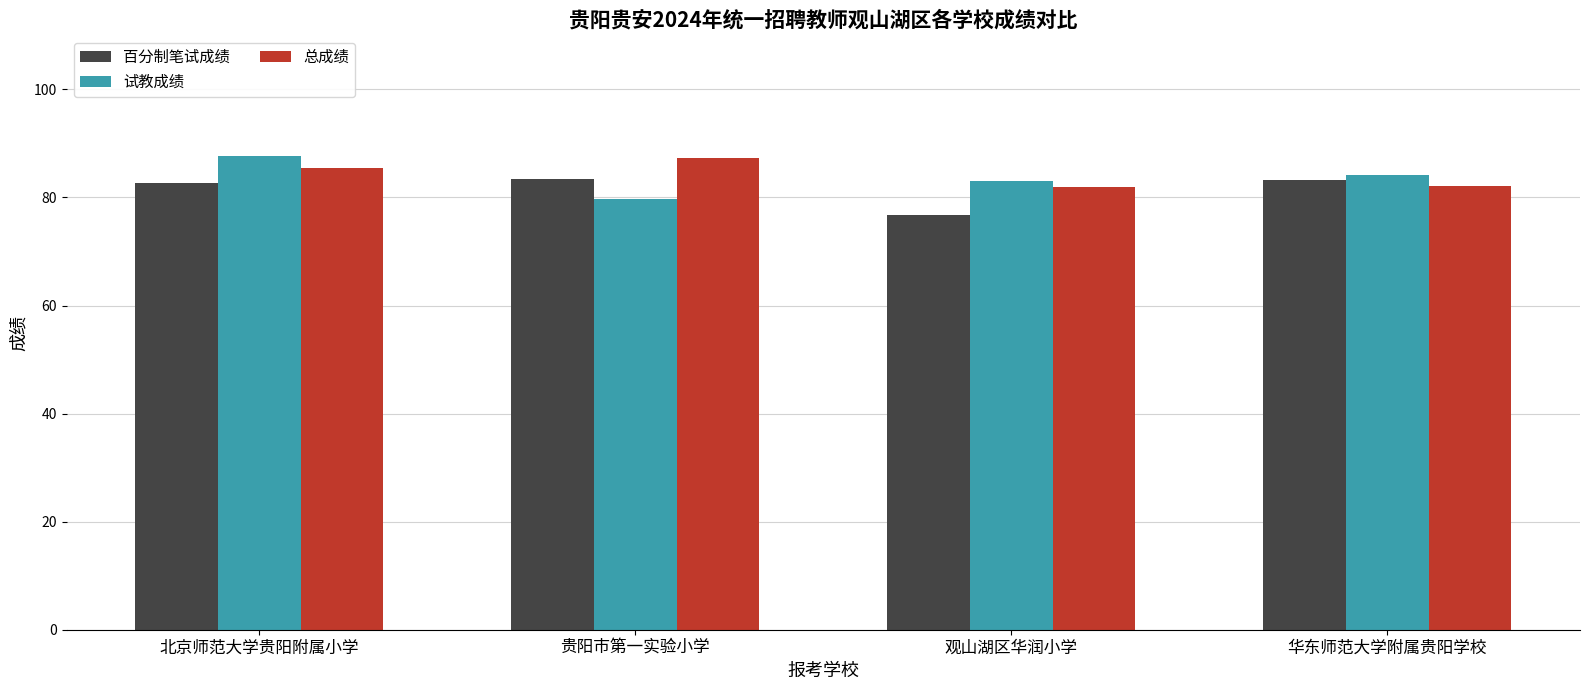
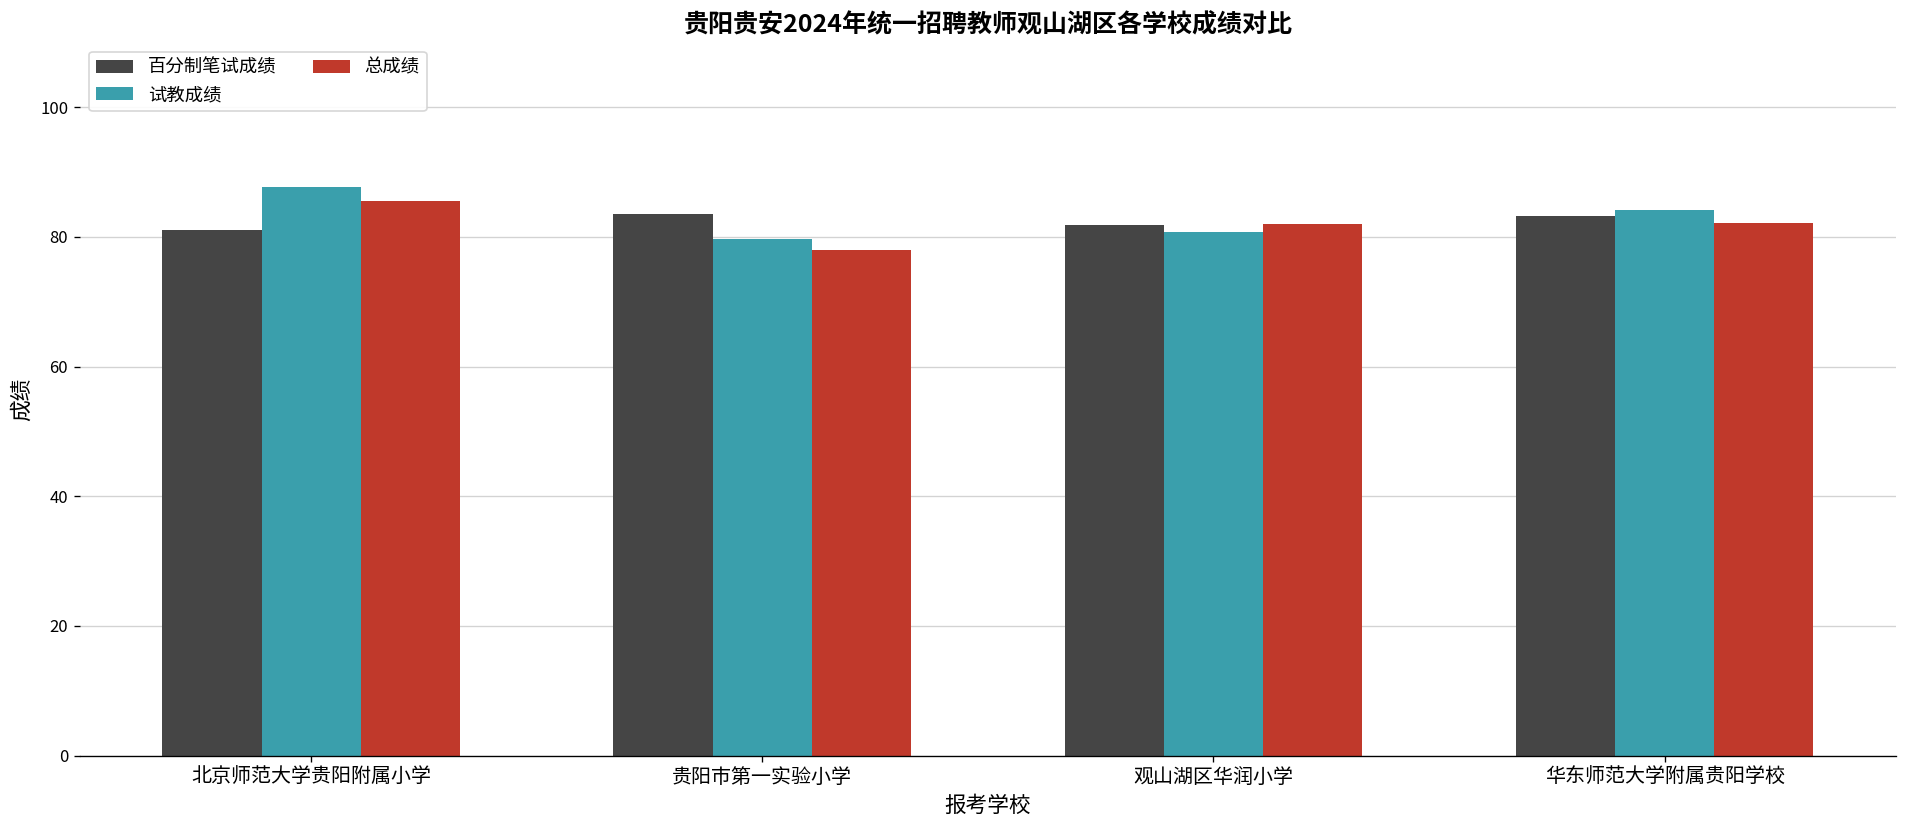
  {
    "百分制笔试成绩": {
-     "北京师范大学贵阳附属小学": 83,
+     "北京师范大学贵阳附属小学": 81,
      "贵阳市第一实验小学": 84,
-     "观山湖区华润小学": 77,
+     "观山湖区华润小学": 82,
      "华东师范大学附属贵阳学校": 83
    },
    "试教成绩": {
      "北京师范大学贵阳附属小学": 88,
      "贵阳市第一实验小学": 80,
-     "观山湖区华润小学": 83,
+     "观山湖区华润小学": 81,
      "华东师范大学附属贵阳学校": 84
    },
    "总成绩": {
      "北京师范大学贵阳附属小学": 86,
-     "贵阳市第一实验小学": 87,
+     "贵阳市第一实验小学": 78,
      "观山湖区华润小学": 82,
      "华东师范大学附属贵阳学校": 82
    }
  }
